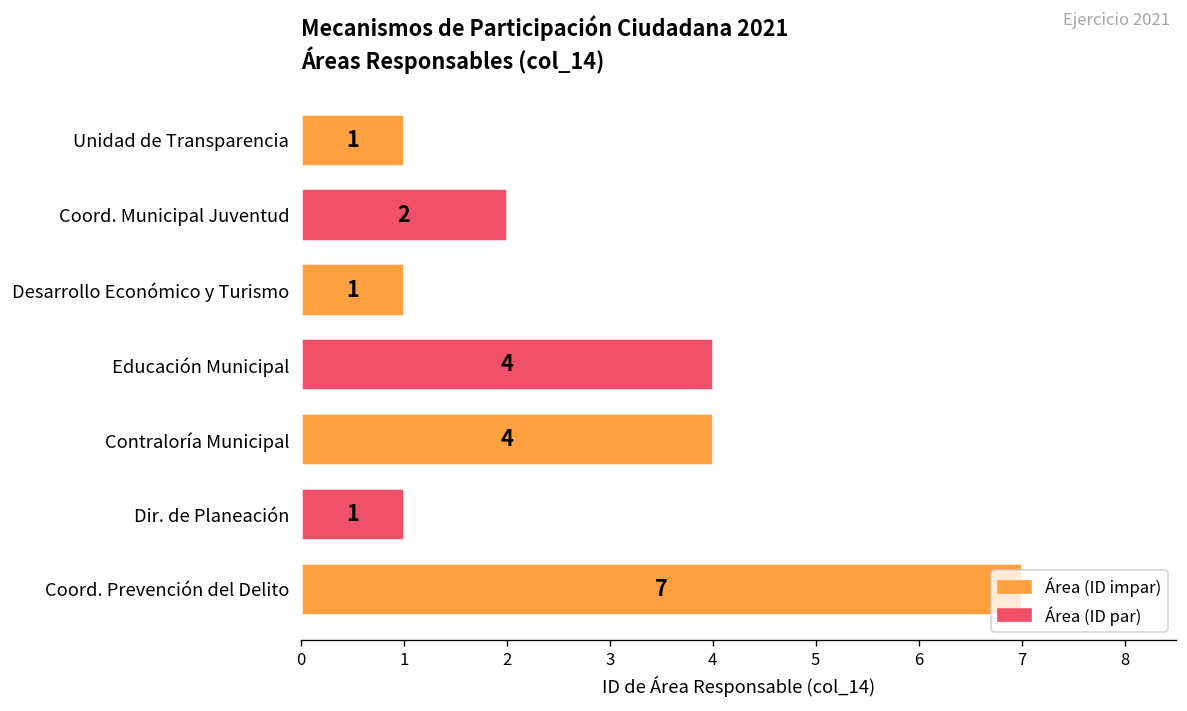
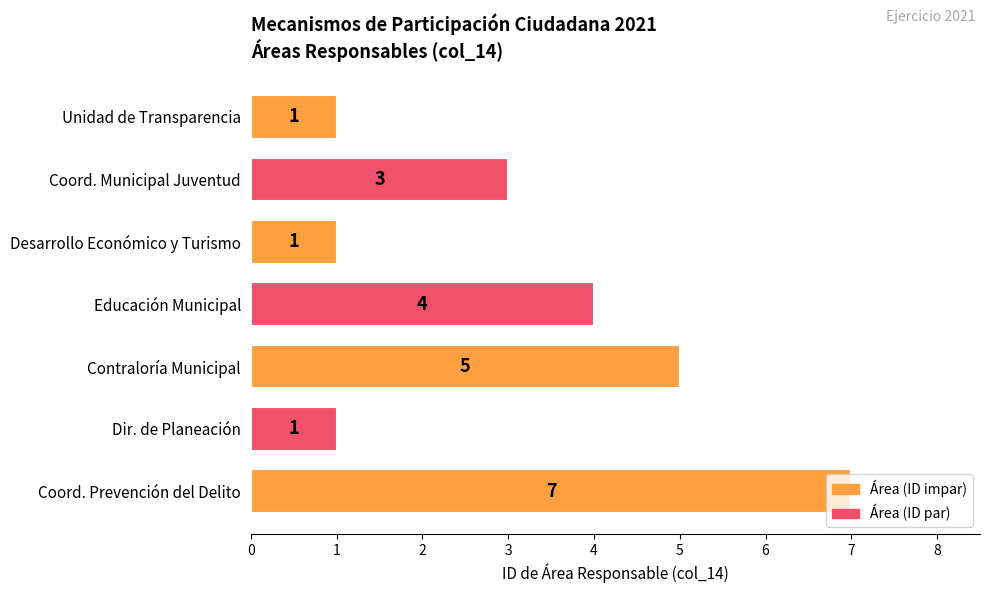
  {
    "Unidad de Transparencia": 1,
-   "Coord. Municipal Juventud": 2,
+   "Coord. Municipal Juventud": 3,
    "Desarrollo Económico y Turismo": 1,
    "Educación Municipal": 4,
-   "Contraloría Municipal": 4,
+   "Contraloría Municipal": 5,
    "Dir. de Planeación": 1
  }
